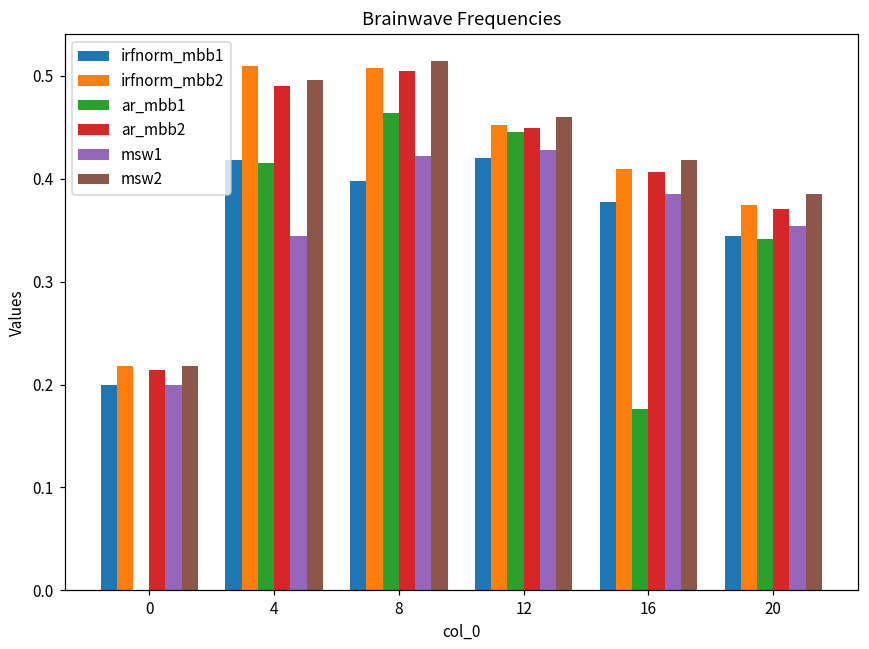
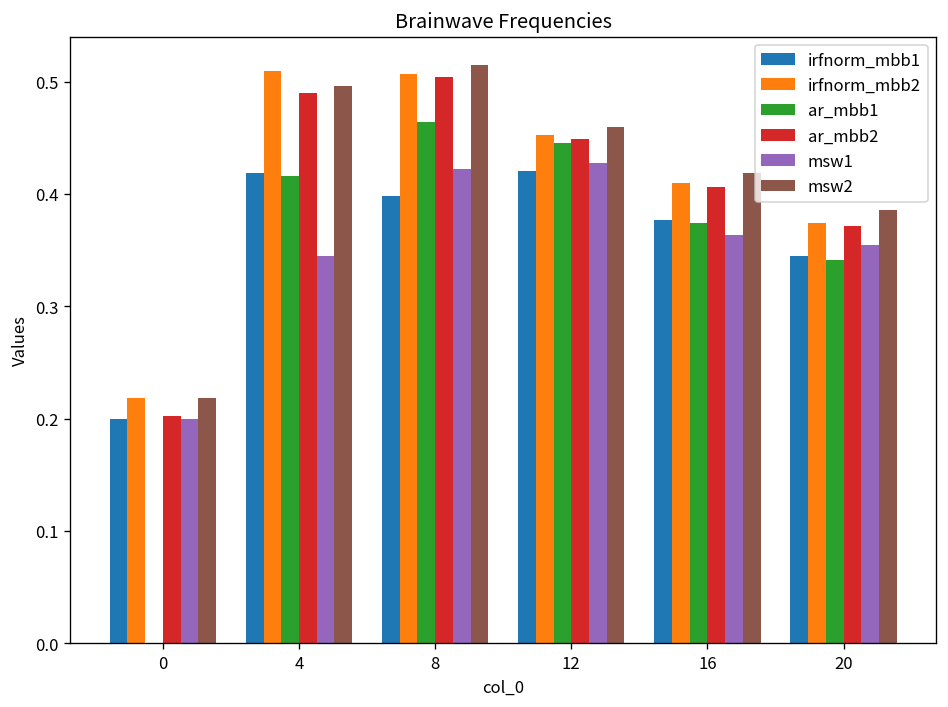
  {
    "irfnorm_mbb1": {
      "0": 0.20,
      "4": 0.42,
      "8": 0.40,
      "12": 0.42,
      "16": 0.38,
      "20": 0.34
    },
    "irfnorm_mbb2": {
      "0": 0.22,
      "4": 0.51,
      "8": 0.51,
      "12": 0.45,
      "16": 0.41,
      "20": 0.37
    },
    "ar_mbb1": {
      "0": 0.00,
      "4": 0.42,
      "8": 0.46,
      "12": 0.45,
-     "16": 0.18,
+     "16": 0.37,
      "20": 0.34
    },
    "ar_mbb2": {
-     "0": 0.21,
+     "0": 0.20,
      "4": 0.49,
      "8": 0.50,
      "12": 0.45,
      "16": 0.41,
      "20": 0.37
    },
    "msw1": {
      "0": 0.20,
      "4": 0.34,
      "8": 0.42,
      "12": 0.43,
-     "16": 0.39,
+     "16": 0.36,
      "20": 0.35
    },
    "msw2": {
      "0": 0.22,
      "4": 0.50,
      "8": 0.51,
      "12": 0.46,
      "16": 0.42,
      "20": 0.39
    }
  }
